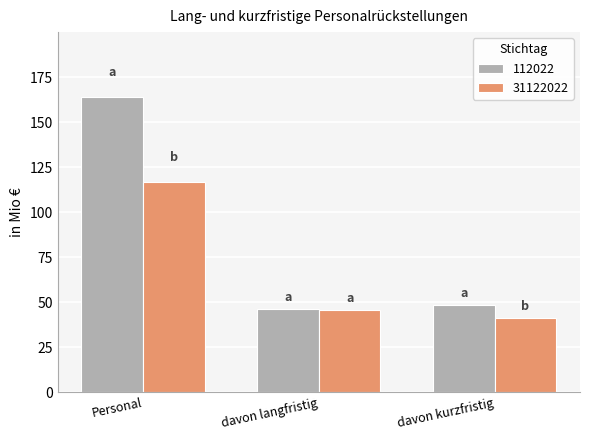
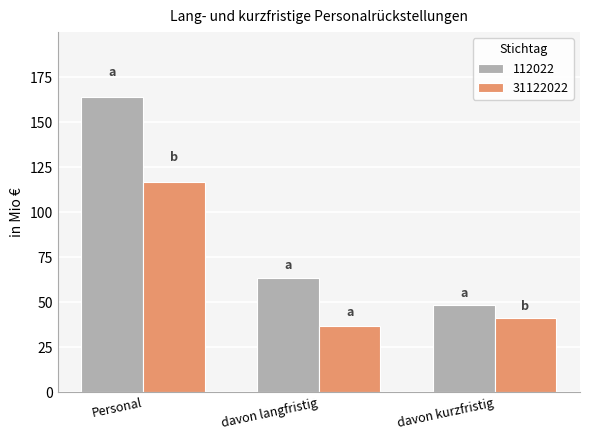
  {
    "112022": {
      "Personal": 164,
-     "davon langfristig": 46,
+     "davon langfristig": 63,
      "davon kurzfristig": 48
    },
    "31122022": {
      "Personal": 117,
-     "davon langfristig": 45,
+     "davon langfristig": 37,
      "davon kurzfristig": 41
    }
  }
